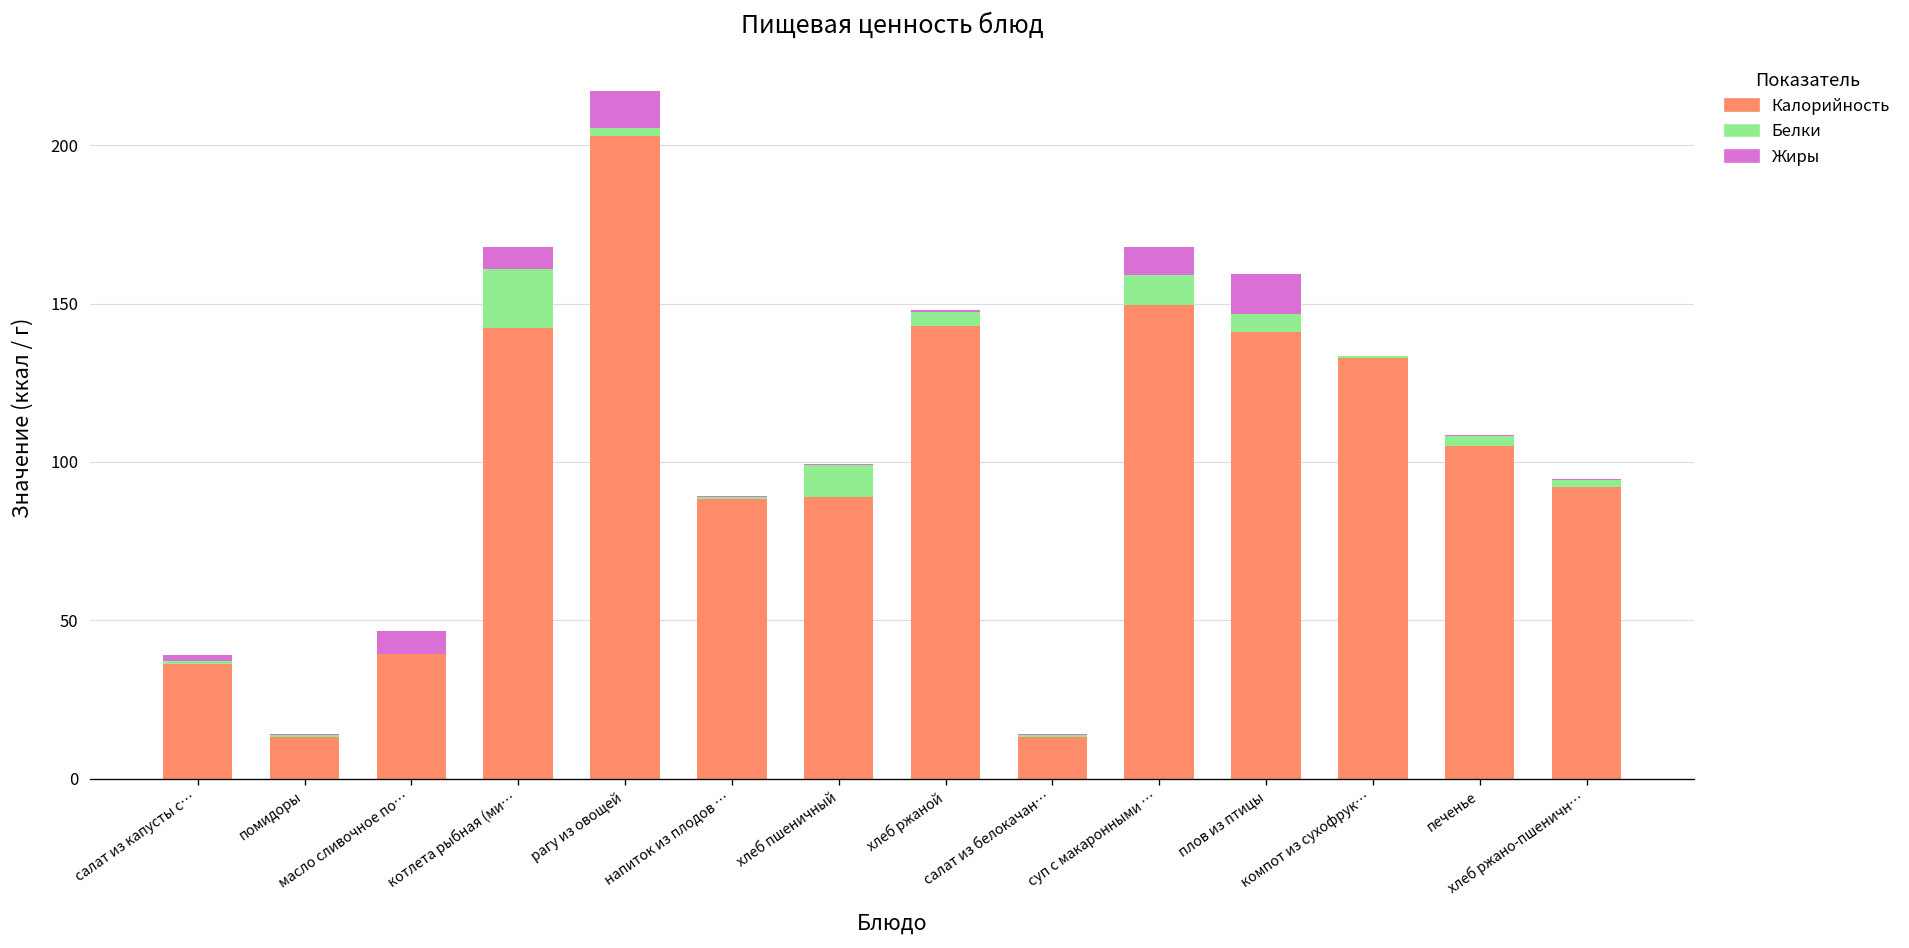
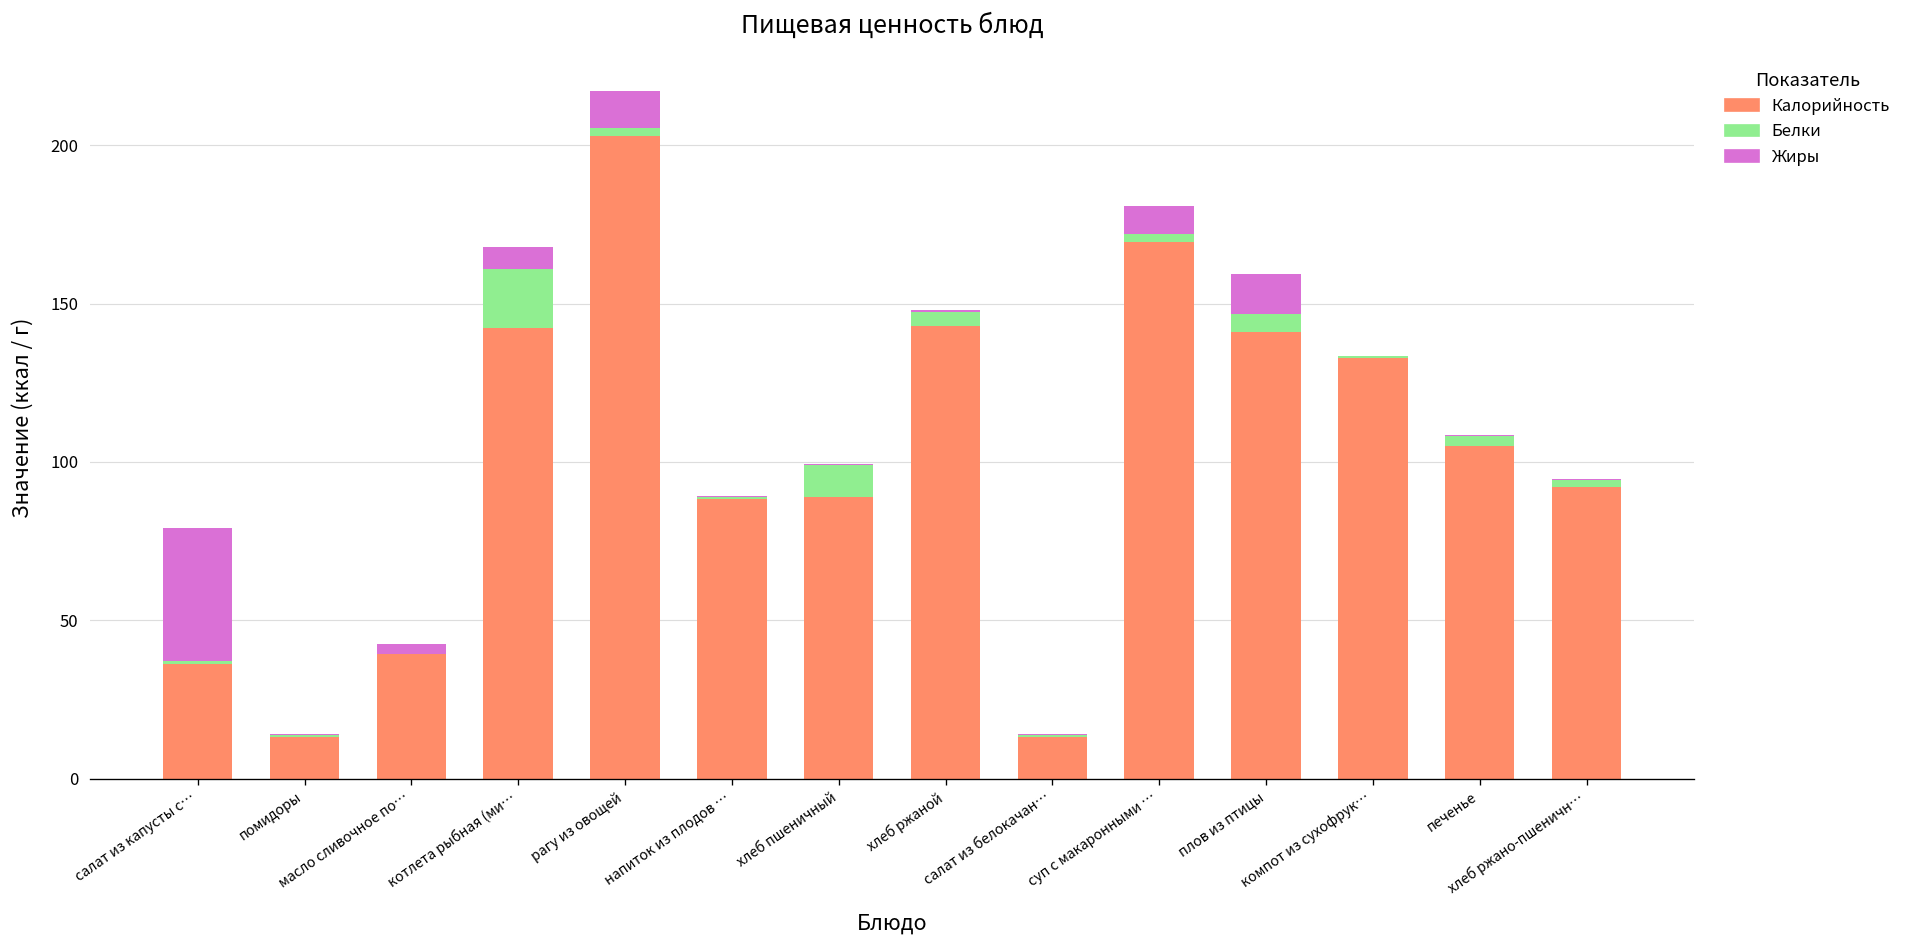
  {
    "Калорийность": {
      "салат из капусты с…": 36,
      "помидоры": 13,
      "масло сливочное по…": 39,
      "котлета рыбная (ми…": 142,
      "рагу из овощей": 203,
      "напиток из плодов …": 88,
      "хлеб пшеничный": 89,
      "хлеб ржаной": 143,
      "салат из белокачан…": 13,
-     "суп с макаронными …": 149,
+     "суп с макаронными …": 169,
      "плов из птицы": 141,
      "компот из сухофрук…": 133,
      "печенье": 105,
      "хлеб ржано-пшеничн…": 92
    },
    "Белки": {
      "котлета рыбная (ми…": 18,
      "рагу из овощей": 3,
      "хлеб пшеничный": 10,
      "хлеб ржаной": 4,
-     "суп с макаронными …": 9,
+     "суп с макаронными …": 3,
      "плов из птицы": 6,
      "печенье": 3,
      "хлеб ржано-пшеничн…": 2
    },
    "Жиры": {
-     "салат из капусты с…": 2,
-     "масло сливочное по…": 7,
+     "салат из капусты с…": 42,
+     "масло сливочное по…": 3,
      "котлета рыбная (ми…": 7,
      "рагу из овощей": 12,
      "суп с макаронными …": 9,
      "плов из птицы": 13
    }
  }
